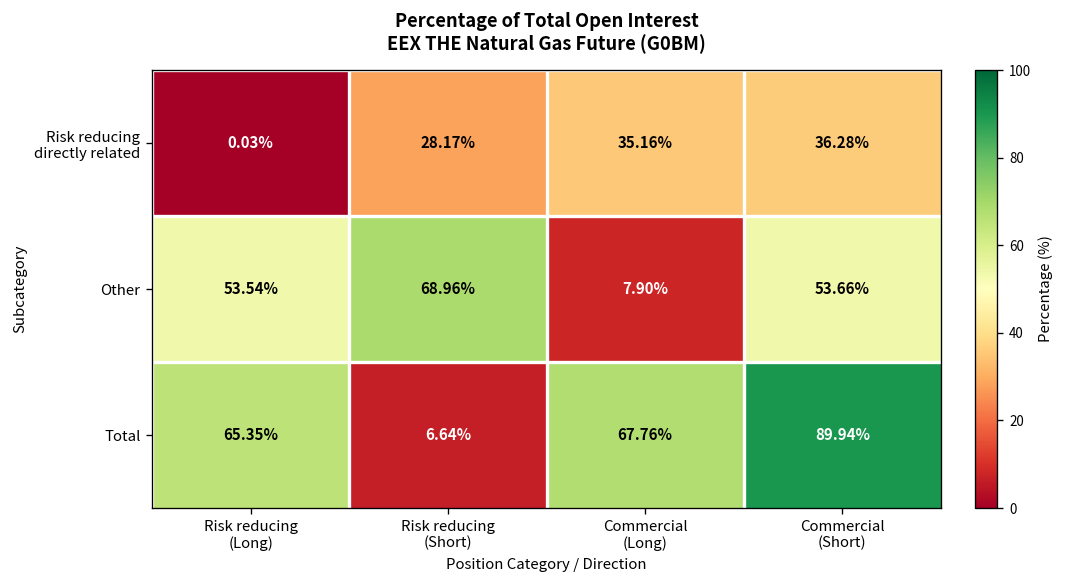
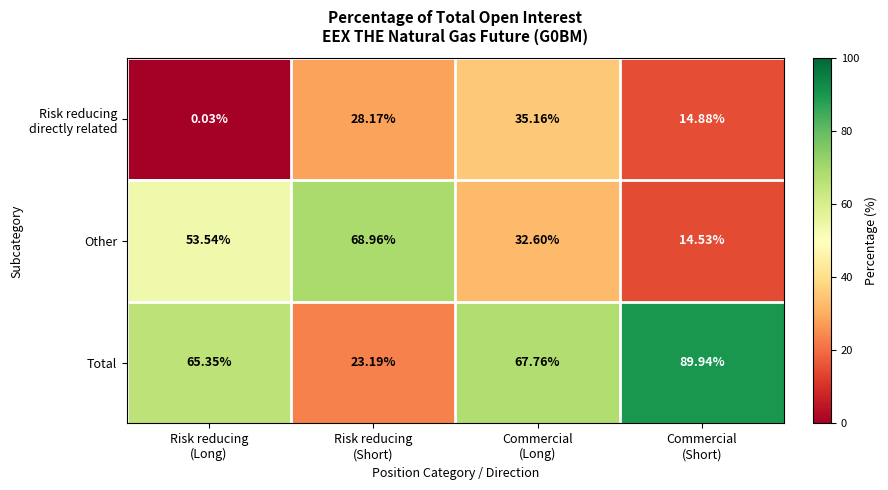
  {
    "Risk reducing directly related": {
      "Risk reducing (Long)": "0.03%",
      "Risk reducing (Short)": "28.17%",
      "Commercial (Long)": "35.16%",
-     "Commercial (Short)": "36.28%"
+     "Commercial (Short)": "14.88%"
    },
    "Other": {
      "Risk reducing (Long)": "53.54%",
      "Risk reducing (Short)": "68.96%",
-     "Commercial (Long)": "7.90%",
-     "Commercial (Short)": "53.66%"
+     "Commercial (Long)": "32.60%",
+     "Commercial (Short)": "14.53%"
    },
    "Total": {
      "Risk reducing (Long)": "65.35%",
-     "Risk reducing (Short)": "6.64%",
+     "Risk reducing (Short)": "23.19%",
      "Commercial (Long)": "67.76%",
      "Commercial (Short)": "89.94%"
    }
  }
